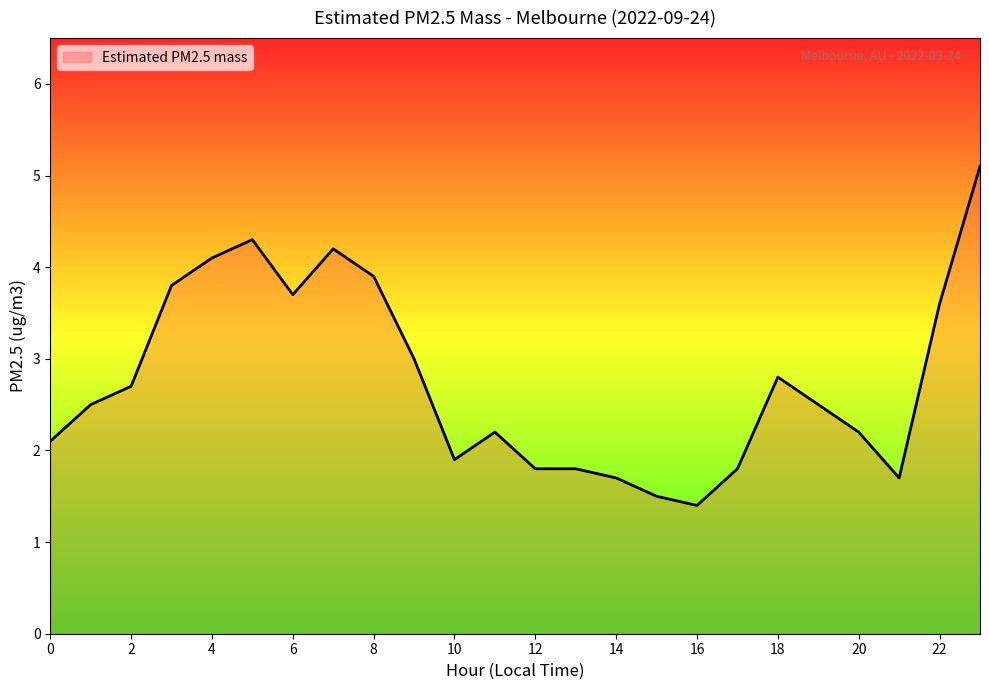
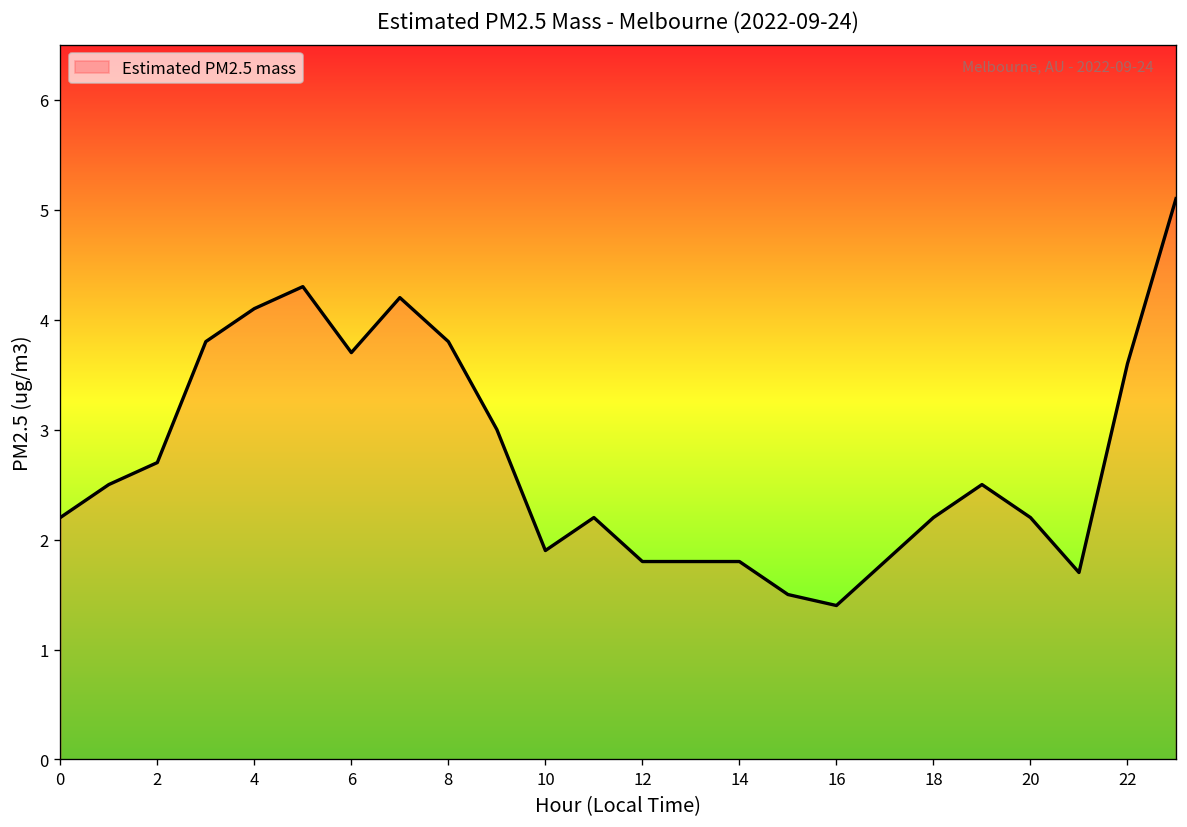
  {
-   "0": 2.1,
+   "0": 2.2,
    "2": 2.7,
    "4": 4.1,
    "6": 3.7,
-   "8": 3.9,
+   "8": 3.8,
    "10": 1.9,
    "12": 1.8,
-   "14": 1.7,
+   "14": 1.8,
    "16": 1.4,
-   "18": 2.8,
+   "18": 2.2,
    "20": 2.2,
    "22": 3.6
  }
